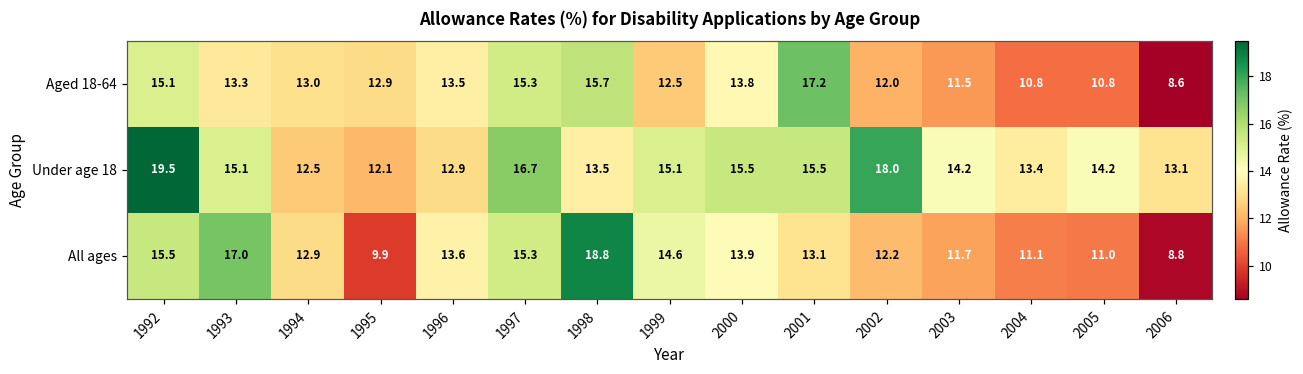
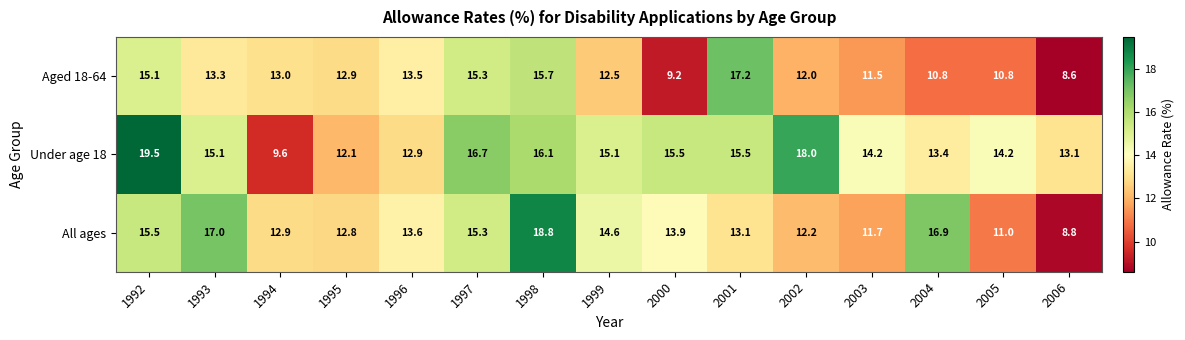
  {
    "Aged 18-64": {
      "1992": 15.1,
      "1993": 13.3,
      "1994": 13.0,
      "1995": 12.9,
      "1996": 13.5,
      "1997": 15.3,
      "1998": 15.7,
      "1999": 12.5,
-     "2000": 13.8,
+     "2000": 9.2,
      "2001": 17.2,
      "2002": 12.0,
      "2003": 11.5,
      "2004": 10.8,
      "2005": 10.8,
      "2006": 8.6
    },
    "Under age 18": {
      "1992": 19.5,
      "1993": 15.1,
-     "1994": 12.5,
+     "1994": 9.6,
      "1995": 12.1,
      "1996": 12.9,
      "1997": 16.7,
-     "1998": 13.5,
+     "1998": 16.1,
      "1999": 15.1,
      "2000": 15.5,
      "2001": 15.5,
      "2002": 18.0,
      "2003": 14.2,
      "2004": 13.4,
      "2005": 14.2,
      "2006": 13.1
    },
    "All ages": {
      "1992": 15.5,
      "1993": 17.0,
      "1994": 12.9,
-     "1995": 9.9,
+     "1995": 12.8,
      "1996": 13.6,
      "1997": 15.3,
      "1998": 18.8,
      "1999": 14.6,
      "2000": 13.9,
      "2001": 13.1,
      "2002": 12.2,
      "2003": 11.7,
-     "2004": 11.1,
+     "2004": 16.9,
      "2005": 11.0,
      "2006": 8.8
    }
  }
